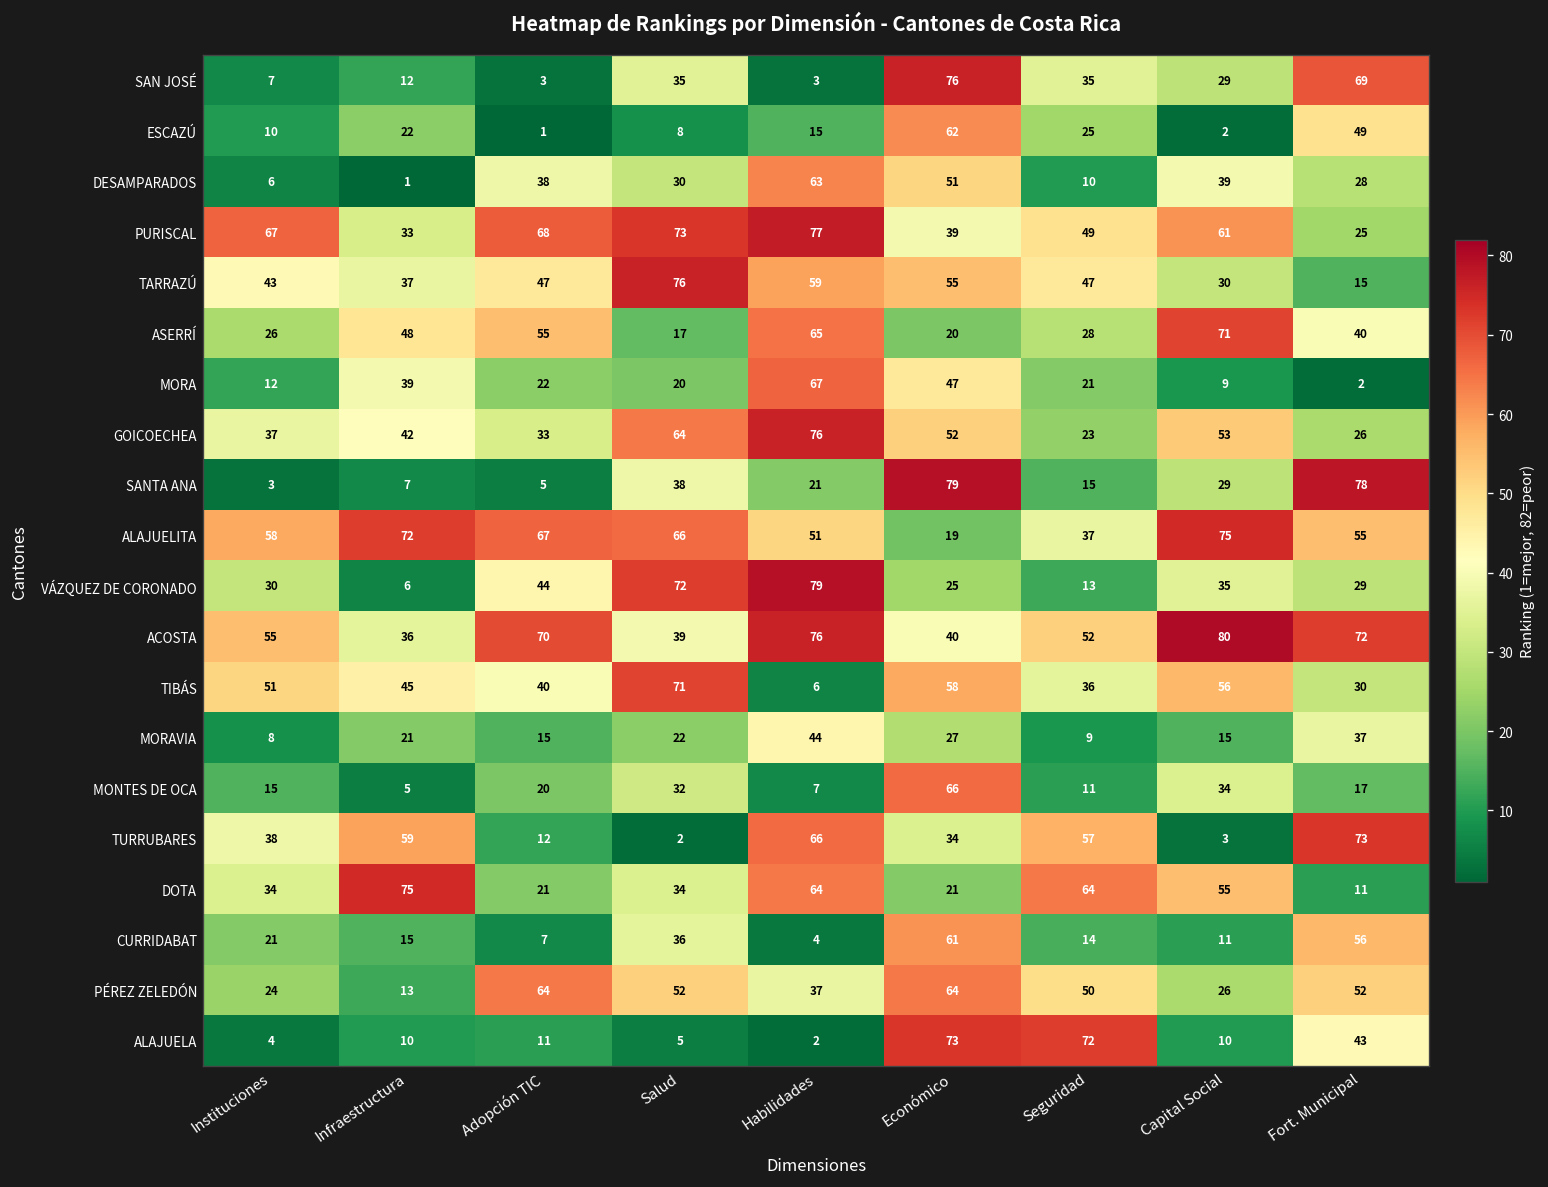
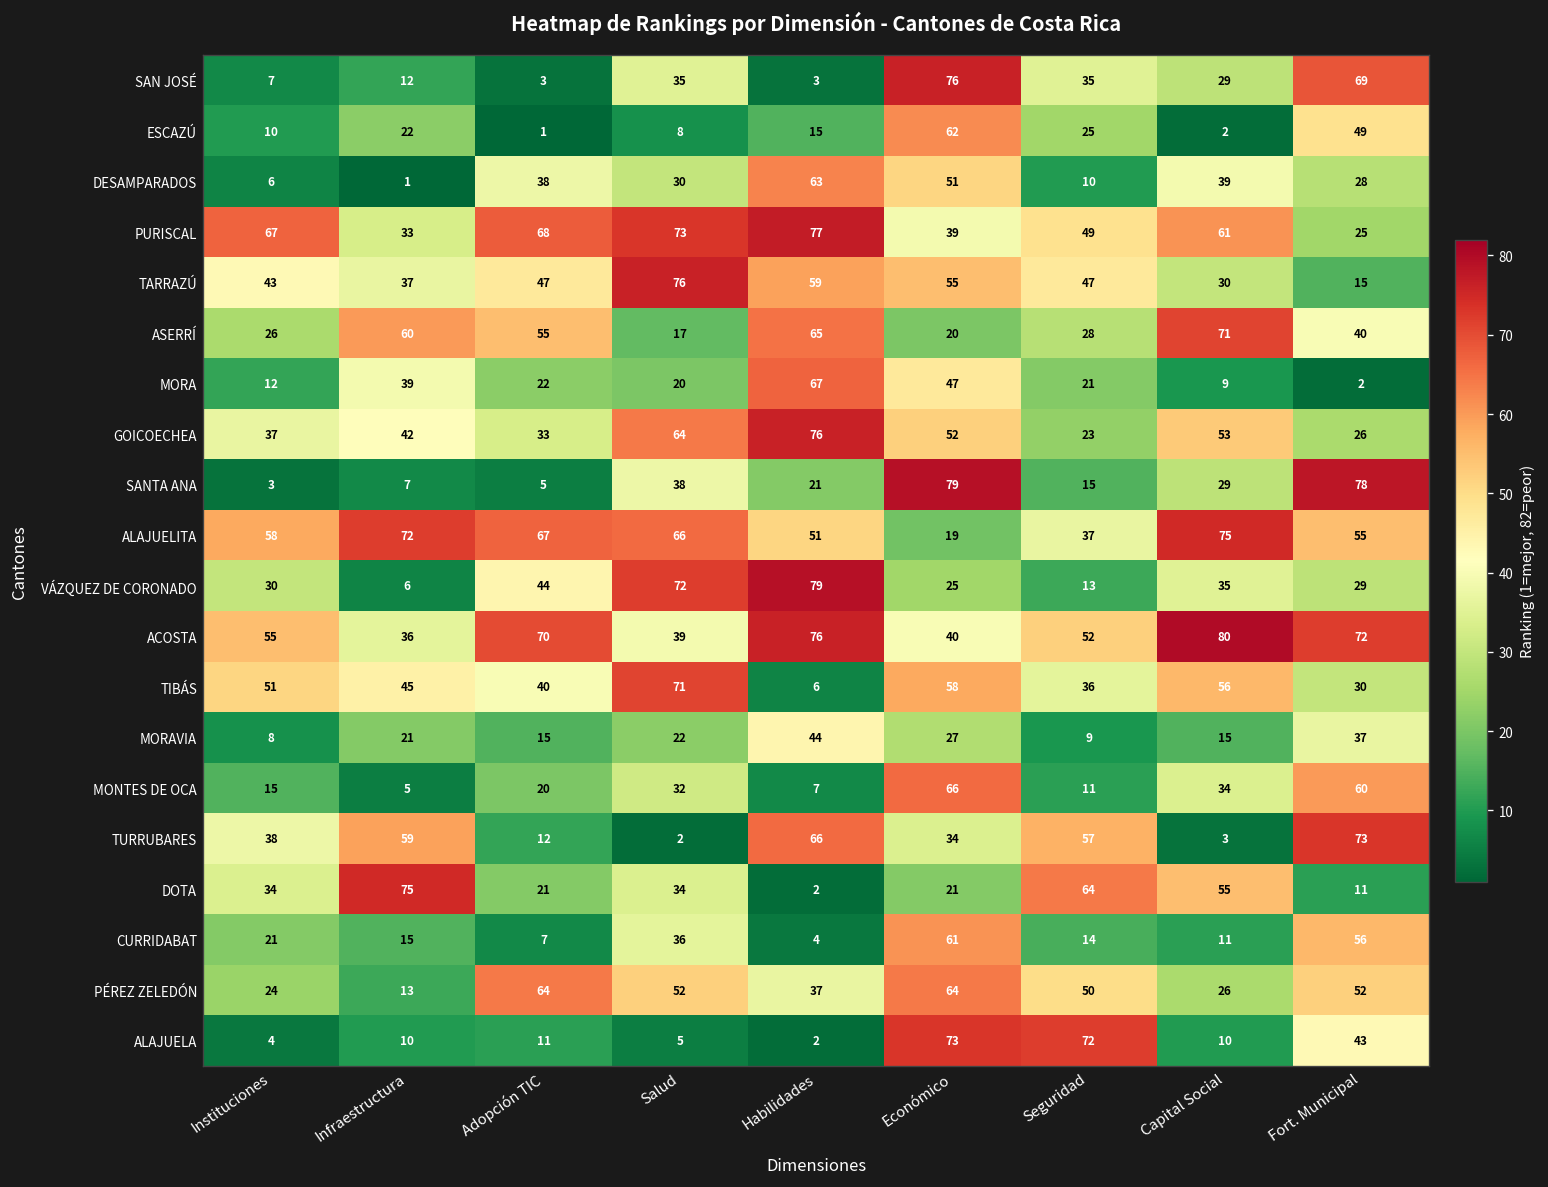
  {
    "SAN JOSÉ": {
      "Instituciones": 7,
      "Infraestructura": 12,
      "Adopción TIC": 3,
      "Salud": 35,
      "Habilidades": 3,
      "Económico": 76,
      "Seguridad": 35,
      "Capital Social": 29,
      "Fort. Municipal": 69
    },
    "ESCAZÚ": {
      "Instituciones": 10,
      "Infraestructura": 22,
      "Adopción TIC": 1,
      "Salud": 8,
      "Habilidades": 15,
      "Económico": 62,
      "Seguridad": 25,
      "Capital Social": 2,
      "Fort. Municipal": 49
    },
    "DESAMPARADOS": {
      "Instituciones": 6,
      "Infraestructura": 1,
      "Adopción TIC": 38,
      "Salud": 30,
      "Habilidades": 63,
      "Económico": 51,
      "Seguridad": 10,
      "Capital Social": 39,
      "Fort. Municipal": 28
    },
    "PURISCAL": {
      "Instituciones": 67,
      "Infraestructura": 33,
      "Adopción TIC": 68,
      "Salud": 73,
      "Habilidades": 77,
      "Económico": 39,
      "Seguridad": 49,
      "Capital Social": 61,
      "Fort. Municipal": 25
    },
    "TARRAZÚ": {
      "Instituciones": 43,
      "Infraestructura": 37,
      "Adopción TIC": 47,
      "Salud": 76,
      "Habilidades": 59,
      "Económico": 55,
      "Seguridad": 47,
      "Capital Social": 30,
      "Fort. Municipal": 15
    },
    "ASERRÍ": {
      "Instituciones": 26,
-     "Infraestructura": 48,
+     "Infraestructura": 60,
      "Adopción TIC": 55,
      "Salud": 17,
      "Habilidades": 65,
      "Económico": 20,
      "Seguridad": 28,
      "Capital Social": 71,
      "Fort. Municipal": 40
    },
    "MORA": {
      "Instituciones": 12,
      "Infraestructura": 39,
      "Adopción TIC": 22,
      "Salud": 20,
      "Habilidades": 67,
      "Económico": 47,
      "Seguridad": 21,
      "Capital Social": 9,
      "Fort. Municipal": 2
    },
    "GOICOECHEA": {
      "Instituciones": 37,
      "Infraestructura": 42,
      "Adopción TIC": 33,
      "Salud": 64,
      "Habilidades": 76,
      "Económico": 52,
      "Seguridad": 23,
      "Capital Social": 53,
      "Fort. Municipal": 26
    },
    "SANTA ANA": {
      "Instituciones": 3,
      "Infraestructura": 7,
      "Adopción TIC": 5,
      "Salud": 38,
      "Habilidades": 21,
      "Económico": 79,
      "Seguridad": 15,
      "Capital Social": 29,
      "Fort. Municipal": 78
    },
    "ALAJUELITA": {
      "Instituciones": 58,
      "Infraestructura": 72,
      "Adopción TIC": 67,
      "Salud": 66,
      "Habilidades": 51,
      "Económico": 19,
      "Seguridad": 37,
      "Capital Social": 75,
      "Fort. Municipal": 55
    },
    "VÁZQUEZ DE CORONADO": {
      "Instituciones": 30,
      "Infraestructura": 6,
      "Adopción TIC": 44,
      "Salud": 72,
      "Habilidades": 79,
      "Económico": 25,
      "Seguridad": 13,
      "Capital Social": 35,
      "Fort. Municipal": 29
    },
    "ACOSTA": {
      "Instituciones": 55,
      "Infraestructura": 36,
      "Adopción TIC": 70,
      "Salud": 39,
      "Habilidades": 76,
      "Económico": 40,
      "Seguridad": 52,
      "Capital Social": 80,
      "Fort. Municipal": 72
    },
    "TIBÁS": {
      "Instituciones": 51,
      "Infraestructura": 45,
      "Adopción TIC": 40,
      "Salud": 71,
      "Habilidades": 6,
      "Económico": 58,
      "Seguridad": 36,
      "Capital Social": 56,
      "Fort. Municipal": 30
    },
    "MORAVIA": {
      "Instituciones": 8,
      "Infraestructura": 21,
      "Adopción TIC": 15,
      "Salud": 22,
      "Habilidades": 44,
      "Económico": 27,
      "Seguridad": 9,
      "Capital Social": 15,
      "Fort. Municipal": 37
    },
    "MONTES DE OCA": {
      "Instituciones": 15,
      "Infraestructura": 5,
      "Adopción TIC": 20,
      "Salud": 32,
      "Habilidades": 7,
      "Económico": 66,
      "Seguridad": 11,
      "Capital Social": 34,
-     "Fort. Municipal": 17
+     "Fort. Municipal": 60
    },
    "TURRUBARES": {
      "Instituciones": 38,
      "Infraestructura": 59,
      "Adopción TIC": 12,
      "Salud": 2,
      "Habilidades": 66,
      "Económico": 34,
      "Seguridad": 57,
      "Capital Social": 3,
      "Fort. Municipal": 73
    },
    "DOTA": {
      "Instituciones": 34,
      "Infraestructura": 75,
      "Adopción TIC": 21,
      "Salud": 34,
-     "Habilidades": 64,
+     "Habilidades": 2,
      "Económico": 21,
      "Seguridad": 64,
      "Capital Social": 55,
      "Fort. Municipal": 11
    },
    "CURRIDABAT": {
      "Instituciones": 21,
      "Infraestructura": 15,
      "Adopción TIC": 7,
      "Salud": 36,
      "Habilidades": 4,
      "Económico": 61,
      "Seguridad": 14,
      "Capital Social": 11,
      "Fort. Municipal": 56
    },
    "PÉREZ ZELEDÓN": {
      "Instituciones": 24,
      "Infraestructura": 13,
      "Adopción TIC": 64,
      "Salud": 52,
      "Habilidades": 37,
      "Económico": 64,
      "Seguridad": 50,
      "Capital Social": 26,
      "Fort. Municipal": 52
    },
    "ALAJUELA": {
      "Instituciones": 4,
      "Infraestructura": 10,
      "Adopción TIC": 11,
      "Salud": 5,
      "Habilidades": 2,
      "Económico": 73,
      "Seguridad": 72,
      "Capital Social": 10,
      "Fort. Municipal": 43
    }
  }
